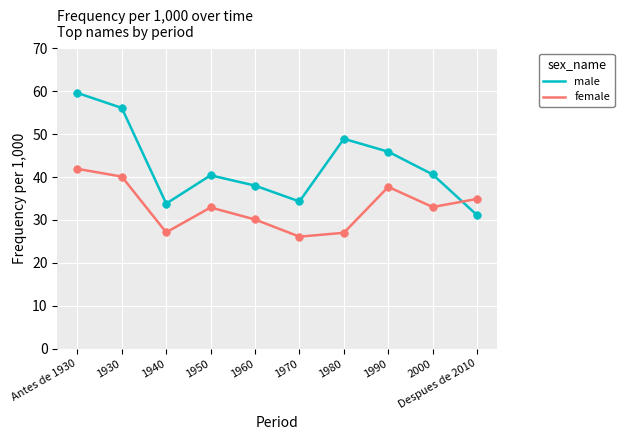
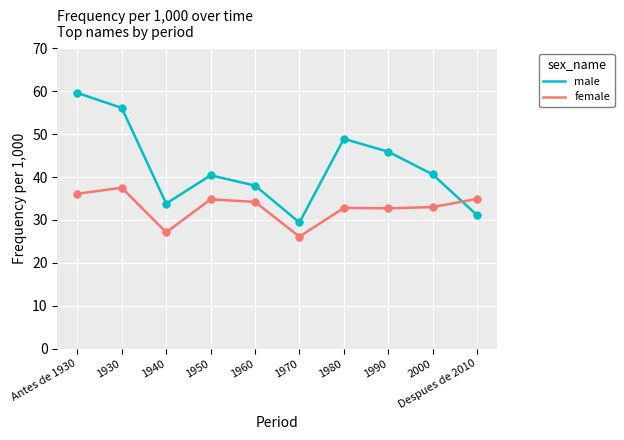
  {
    "male": {
      "Antes de 1930": 60,
      "1930": 56,
      "1940": 34,
      "1950": 40,
      "1960": 38,
-     "1970": 34,
+     "1970": 29,
      "1980": 49,
      "1990": 46,
      "2000": 41,
      "Despues de 2010": 31
    },
    "female": {
-     "Antes de 1930": 42,
-     "1930": 40,
+     "Antes de 1930": 36,
+     "1930": 38,
      "1940": 27,
-     "1950": 33,
-     "1960": 30,
+     "1950": 35,
+     "1960": 34,
      "1970": 26,
-     "1980": 27,
-     "1990": 38,
+     "1980": 33,
+     "1990": 33,
      "2000": 33,
      "Despues de 2010": 35
    }
  }
